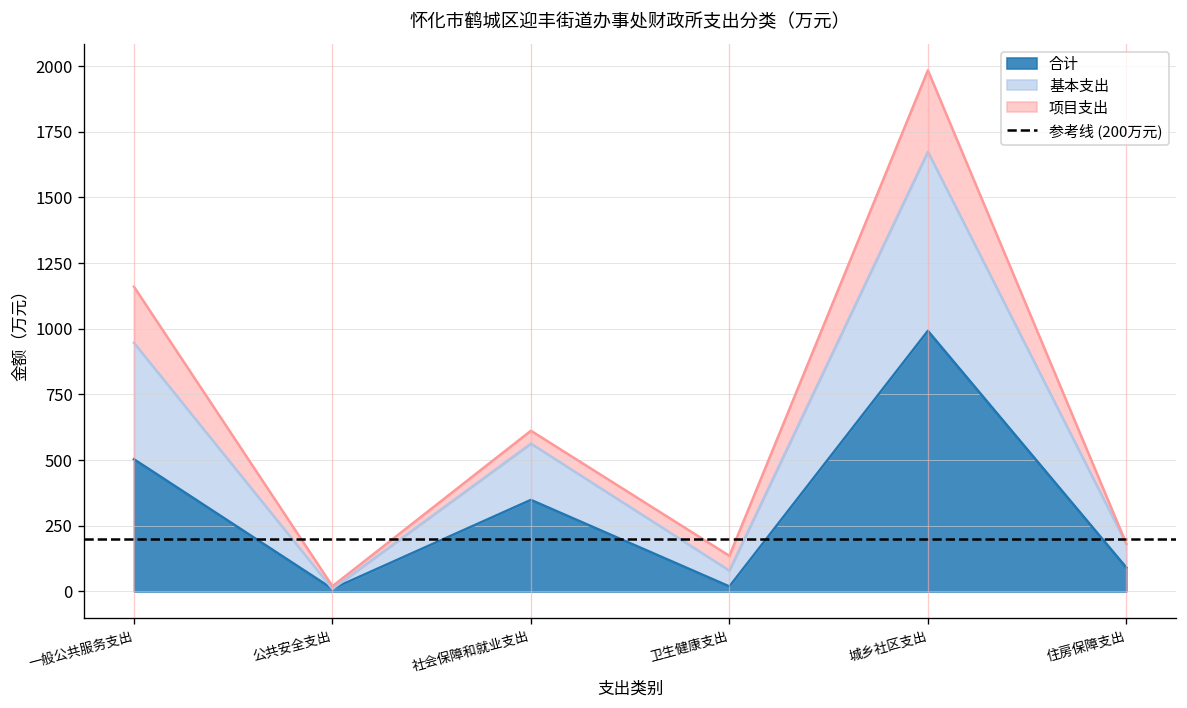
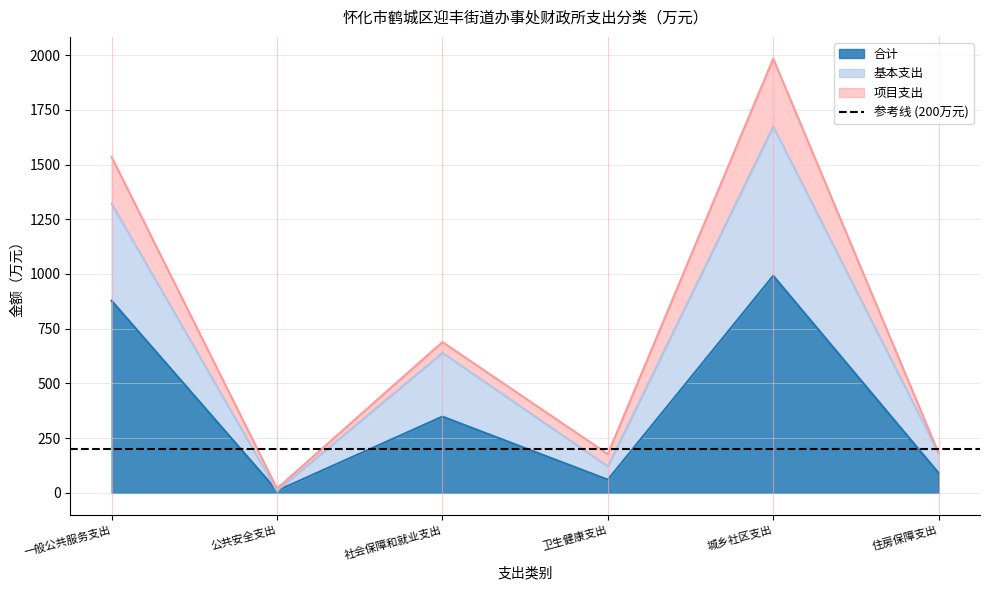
  {
    "合计": {
-     "一般公共服务支出": 500,
+     "一般公共服务支出": 880,
      "社会保障和就业支出": 350,
-     "卫生健康支出": 20,
+     "卫生健康支出": 60,
      "城乡社区支出": 990,
      "住房保障支出": 90
    },
    "基本支出": {
      "一般公共服务支出": 440,
-     "社会保障和就业支出": 210,
+     "社会保障和就业支出": 290,
      "卫生健康支出": 60,
      "城乡社区支出": 680
    },
    "项目支出": {
      "一般公共服务支出": 210,
      "社会保障和就业支出": 50,
      "卫生健康支出": 60,
      "城乡社区支出": 310
    }
  }
